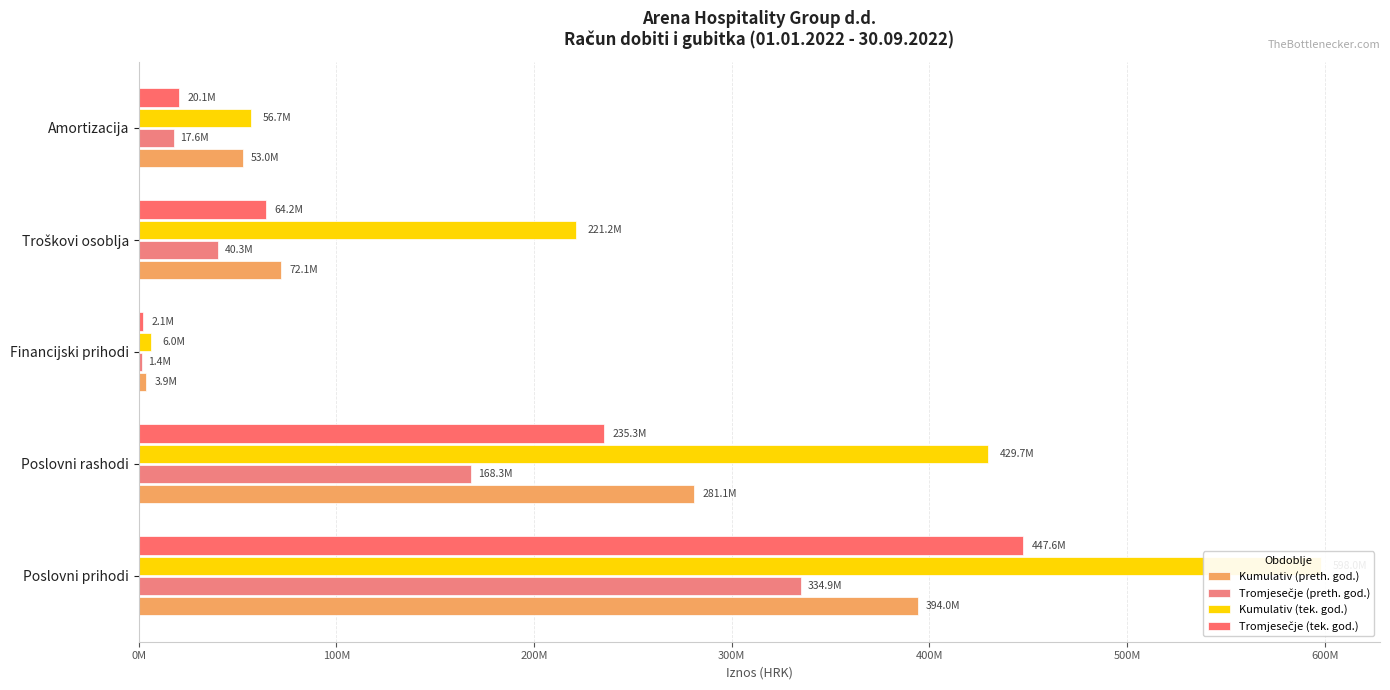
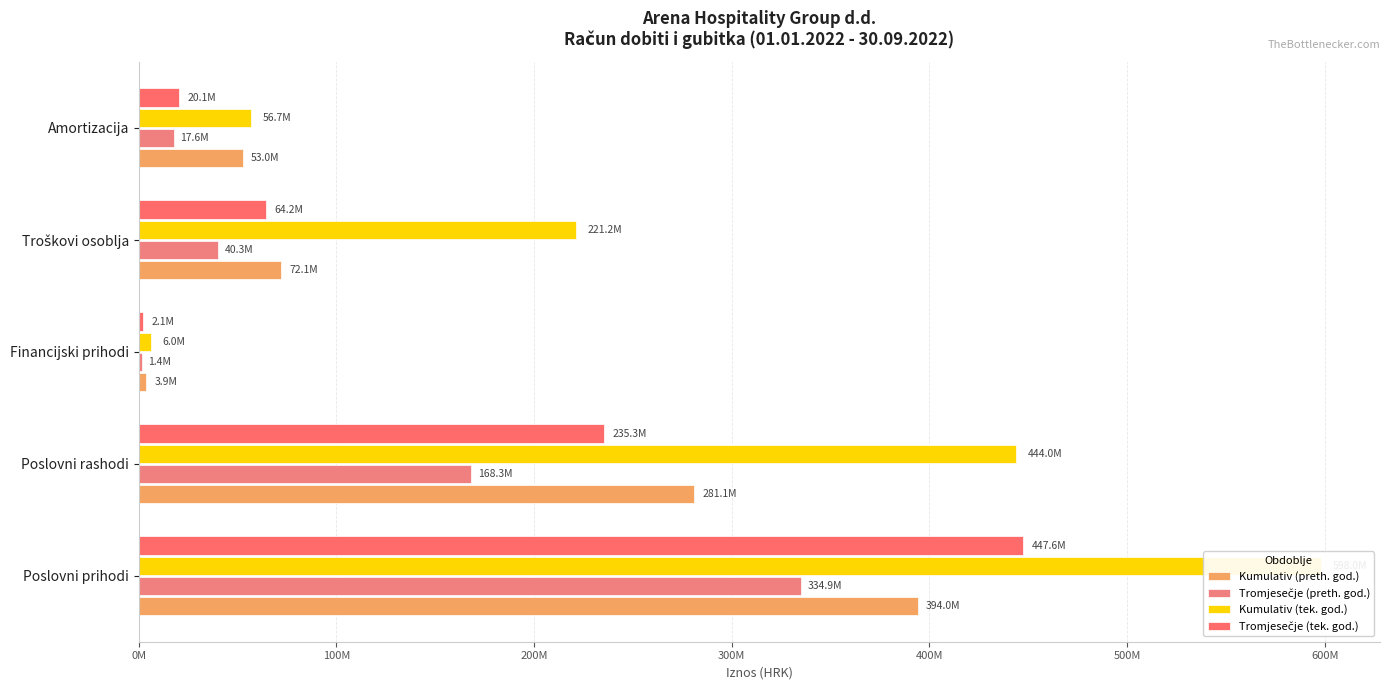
  {
    "Kumulativ (tek. god.)": {
      "Amortizacija": "56.7M",
      "Troškovi osoblja": "221.2M",
      "Financijski prihodi": "6.0M",
-     "Poslovni rashodi": "429.7M"
+     "Poslovni rashodi": "444.0M"
    }
  }
